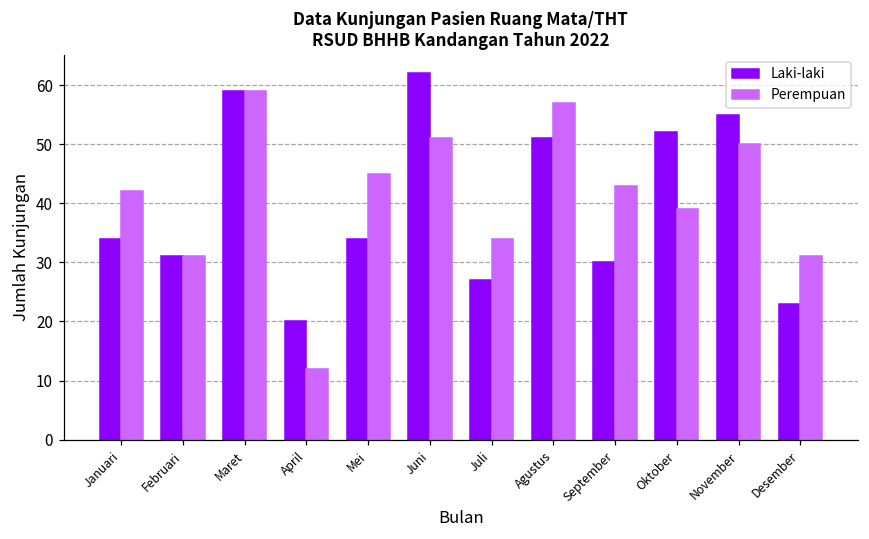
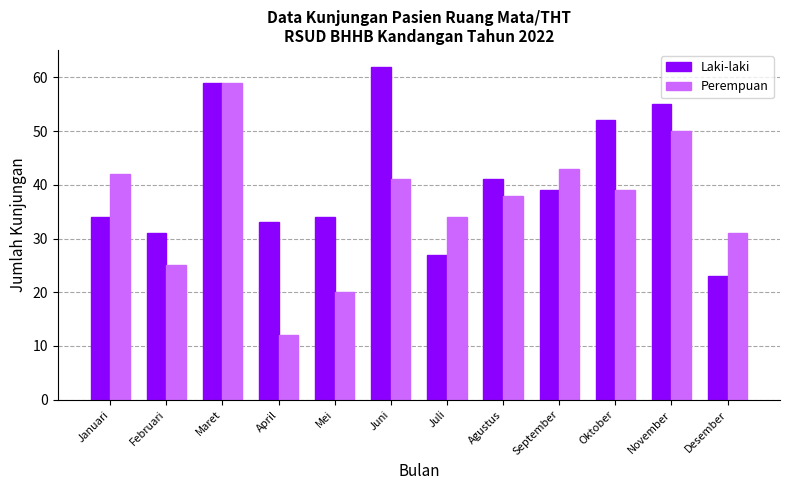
  {
    "Laki-laki": {
      "Januari": 34,
      "Februari": 31,
      "Maret": 59,
-     "April": 20,
+     "April": 33,
      "Mei": 34,
      "Juni": 62,
      "Juli": 27,
-     "Agustus": 51,
-     "September": 30,
+     "Agustus": 41,
+     "September": 39,
      "Oktober": 52,
      "November": 55,
      "Desember": 23
    },
    "Perempuan": {
      "Januari": 42,
-     "Februari": 31,
+     "Februari": 25,
      "Maret": 59,
      "April": 12,
-     "Mei": 45,
-     "Juni": 51,
+     "Mei": 20,
+     "Juni": 41,
      "Juli": 34,
-     "Agustus": 57,
+     "Agustus": 38,
      "September": 43,
      "Oktober": 39,
      "November": 50,
      "Desember": 31
    }
  }
